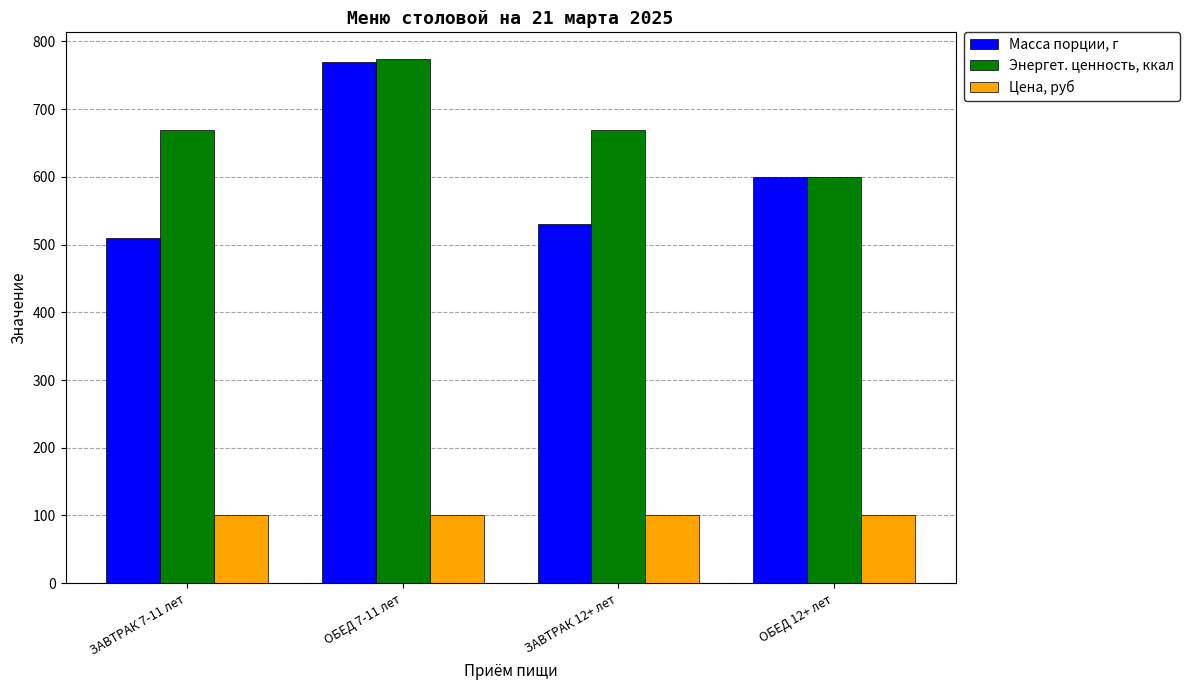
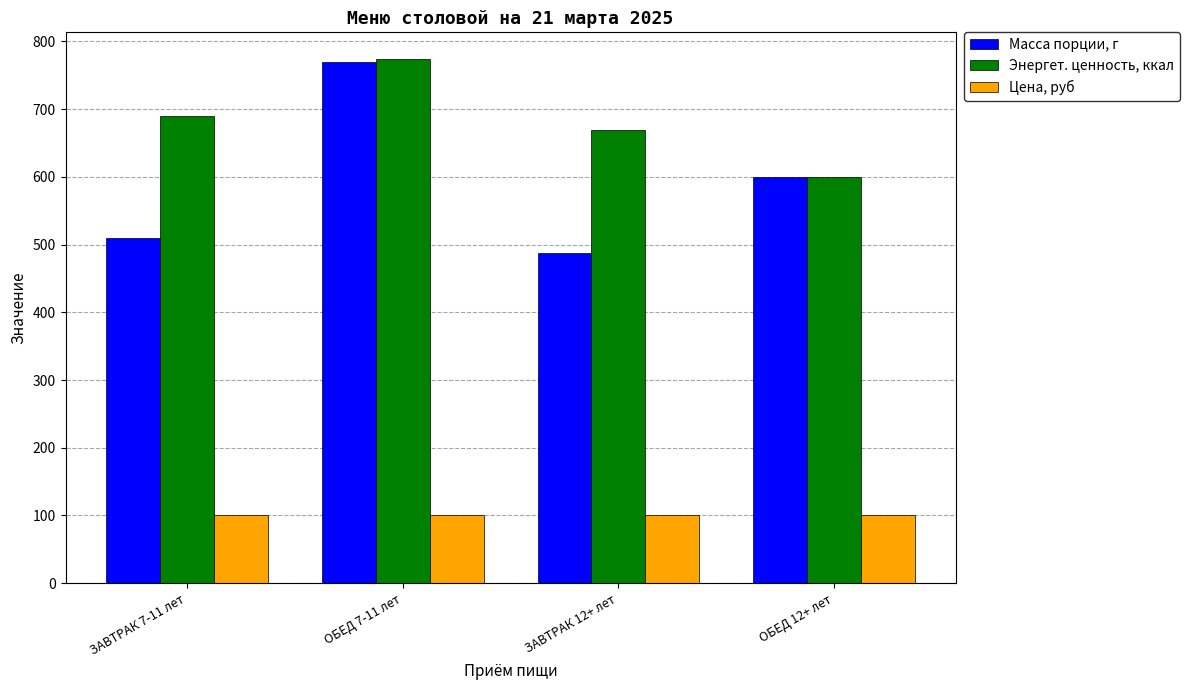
  {
    "Масса порции, г": {
      "ЗАВТРАК 7-11 лет": 510,
      "ОБЕД 7-11 лет": 770,
-     "ЗАВТРАК 12+ лет": 530,
+     "ЗАВТРАК 12+ лет": 490,
      "ОБЕД 12+ лет": 600
    },
    "Энергет. ценность, ккал": {
-     "ЗАВТРАК 7-11 лет": 670,
+     "ЗАВТРАК 7-11 лет": 690,
      "ОБЕД 7-11 лет": 770,
      "ЗАВТРАК 12+ лет": 670,
      "ОБЕД 12+ лет": 600
    },
    "Цена, руб": {
      "ЗАВТРАК 7-11 лет": 100,
      "ОБЕД 7-11 лет": 100,
      "ЗАВТРАК 12+ лет": 100,
      "ОБЕД 12+ лет": 100
    }
  }
